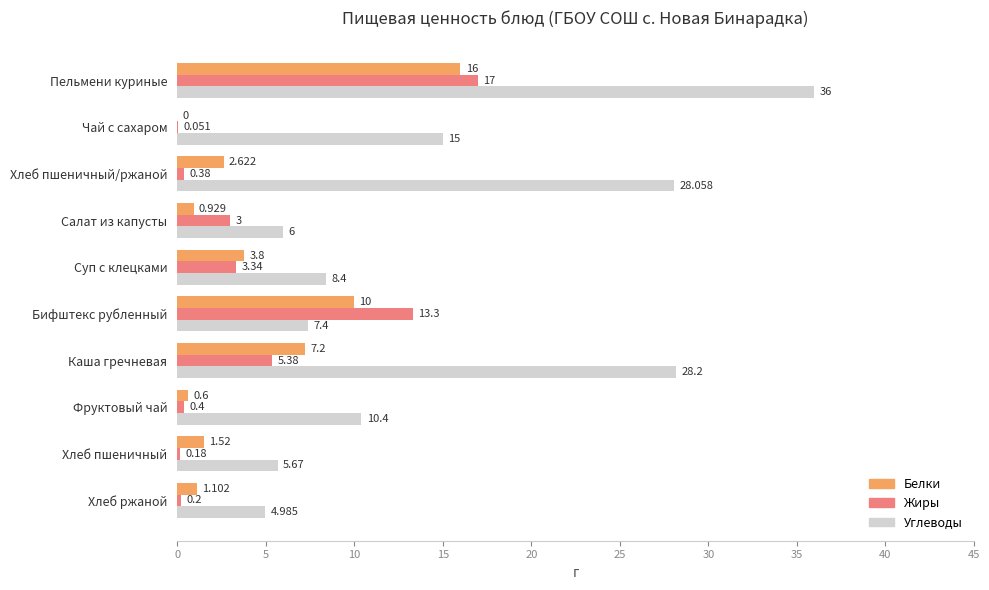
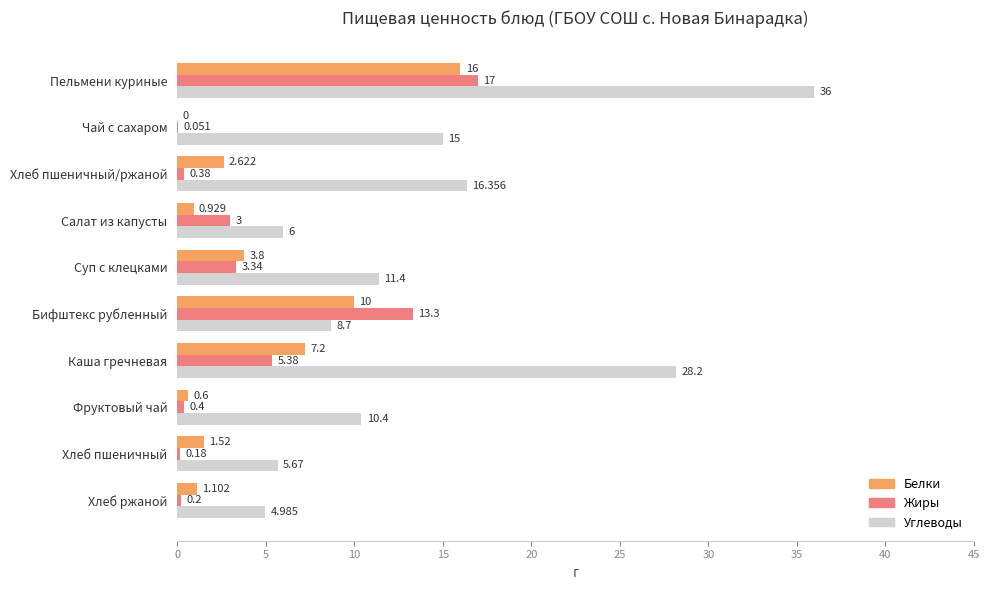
  {
    "Углеводы": {
      "Пельмени куриные": 36,
      "Чай с сахаром": 15,
-     "Хлеб пшеничный/ржаной": 28.058,
+     "Хлеб пшеничный/ржаной": 16.356,
      "Салат из капусты": 6,
-     "Суп с клецками": 8.4,
-     "Бифштекс рубленный": 7.4,
+     "Суп с клецками": 11.4,
+     "Бифштекс рубленный": 8.7,
      "Каша гречневая": 28.2,
      "Фруктовый чай": 10.4,
      "Хлеб пшеничный": 5.67,
      "Хлеб ржаной": 4.985
    }
  }
